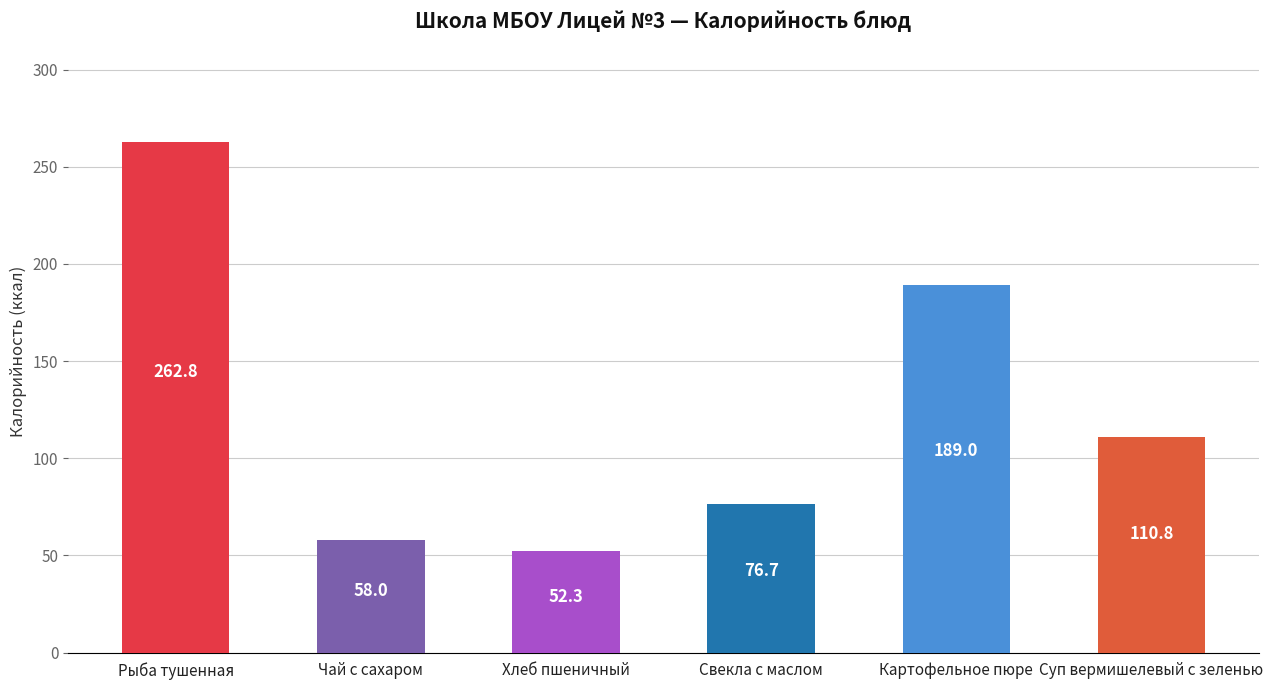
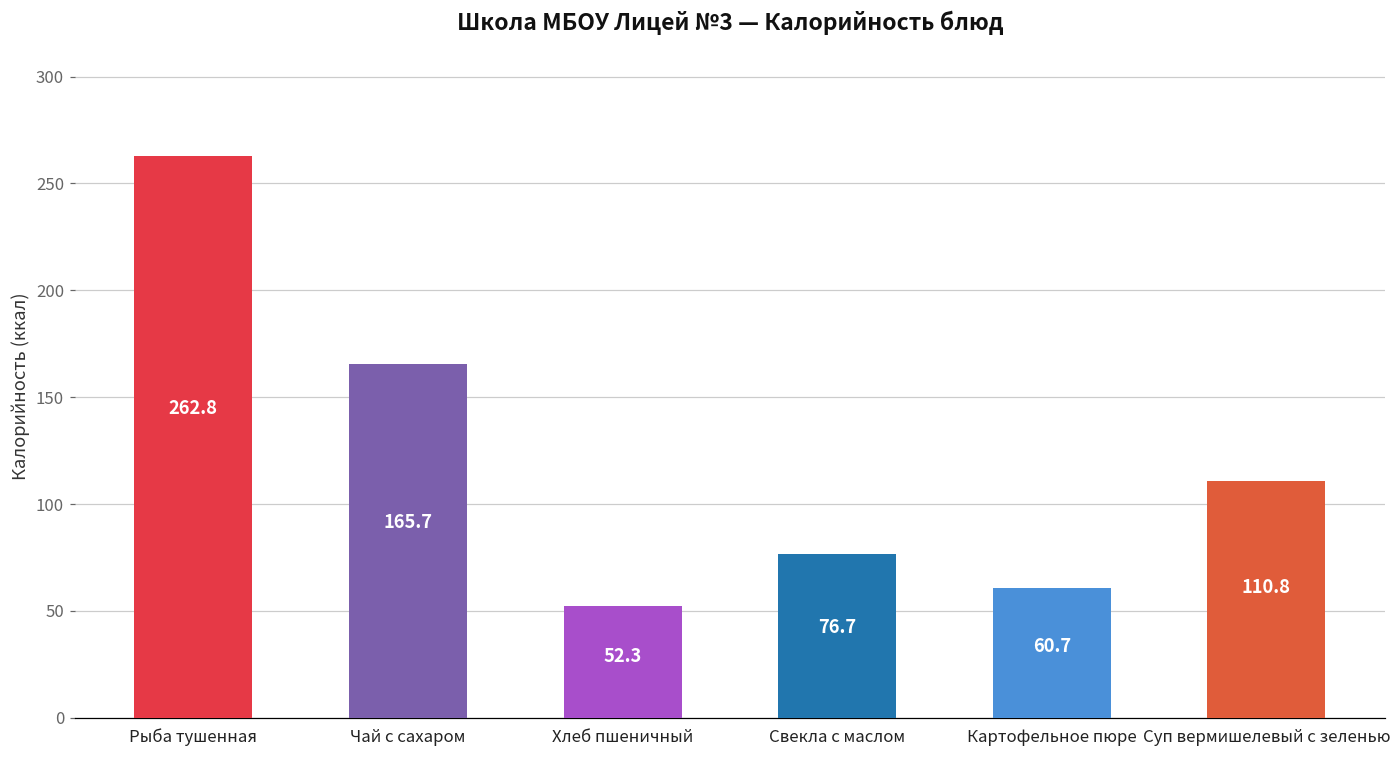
  {
-   "Чай с сахаром": 58.0,
-   "Картофельное пюре": 189.0
+   "Чай с сахаром": 165.7,
+   "Картофельное пюре": 60.7
  }
